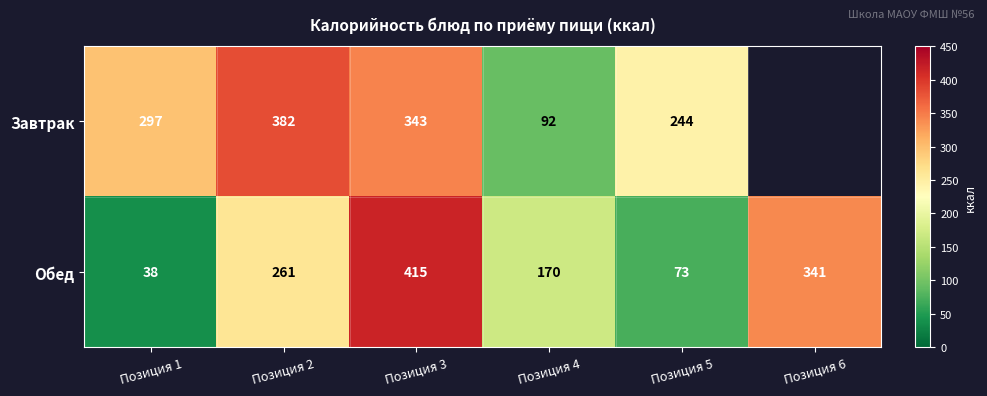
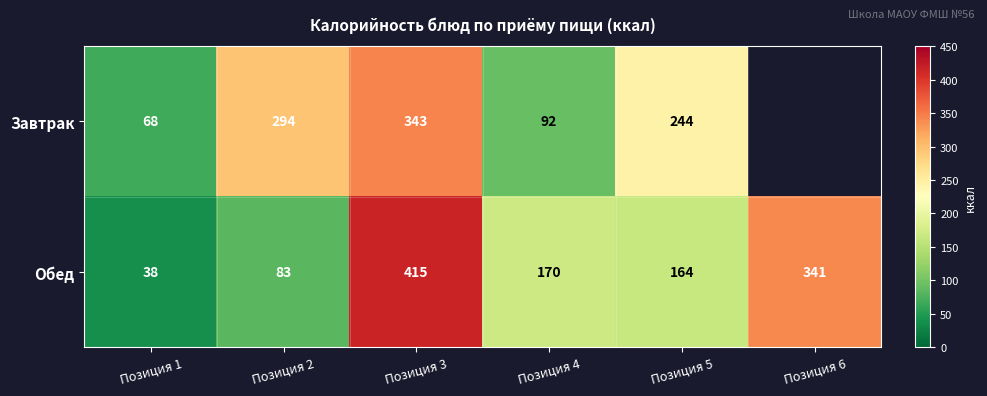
  {
    "Завтрак": {
-     "Позиция 1": 297,
-     "Позиция 2": 382,
+     "Позиция 1": 68,
+     "Позиция 2": 294,
      "Позиция 3": 343,
      "Позиция 4": 92,
      "Позиция 5": 244
    },
    "Обед": {
      "Позиция 1": 38,
-     "Позиция 2": 261,
+     "Позиция 2": 83,
      "Позиция 3": 415,
      "Позиция 4": 170,
-     "Позиция 5": 73,
+     "Позиция 5": 164,
      "Позиция 6": 341
    }
  }
